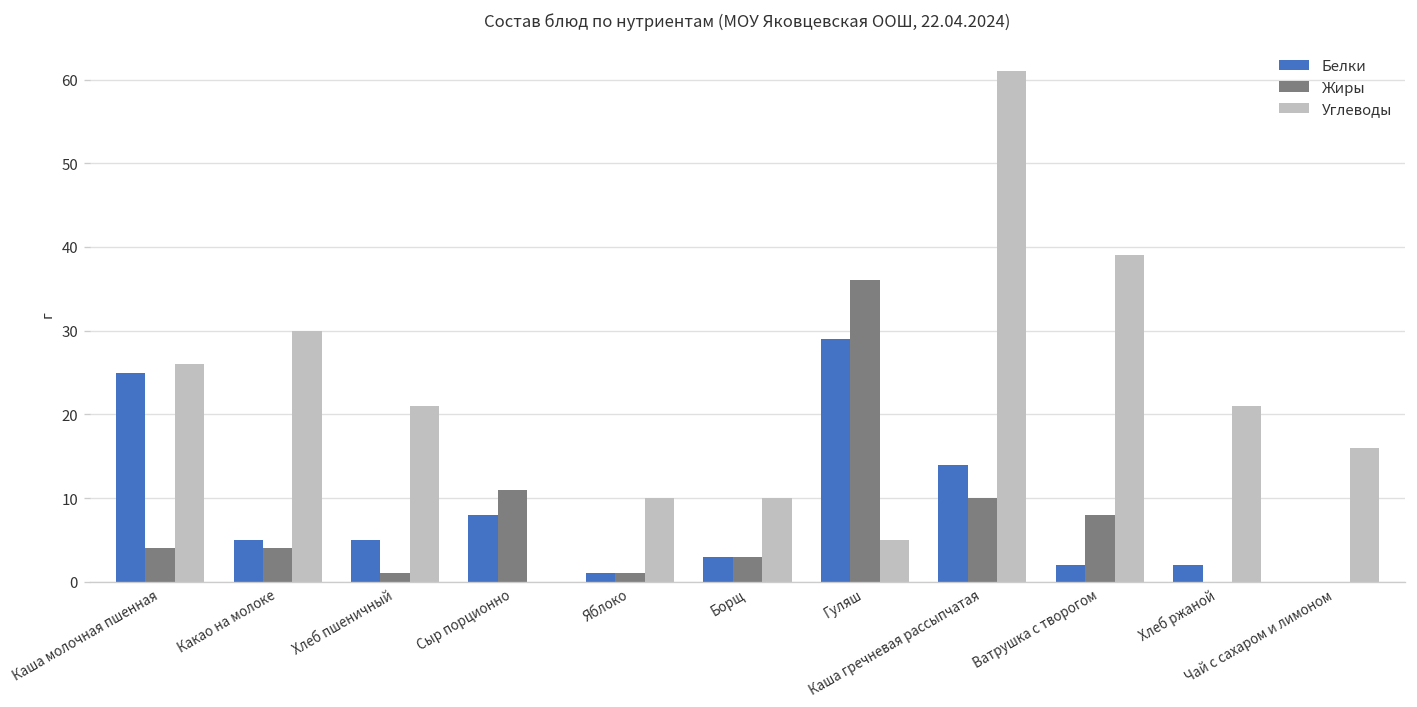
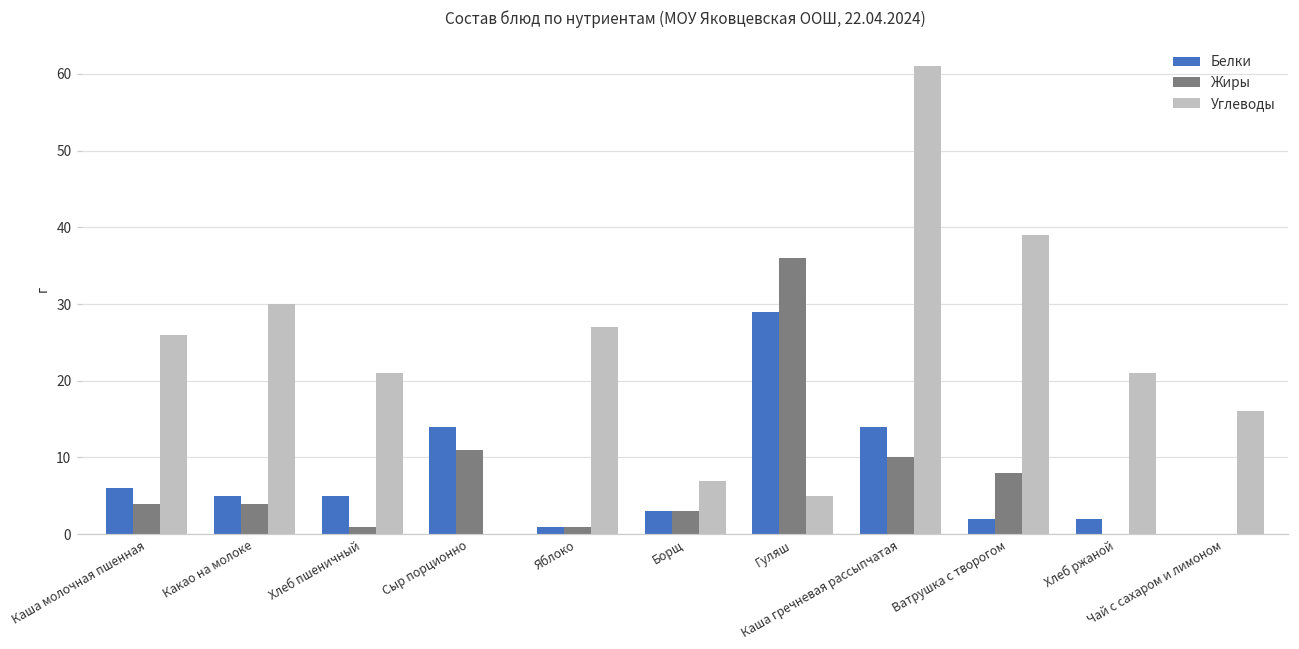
  {
    "Белки": {
-     "Каша молочная пшенная": 25,
+     "Каша молочная пшенная": 6,
      "Какао на молоке": 5,
      "Хлеб пшеничный": 5,
-     "Сыр порционно": 8,
+     "Сыр порционно": 14,
      "Яблоко": 1,
      "Борщ": 3,
      "Гуляш": 29,
      "Каша гречневая рассыпчатая": 14,
      "Ватрушка с творогом": 2,
      "Хлеб ржаной": 2,
      "Чай с сахаром и лимоном": 0
    },
    "Жиры": {
      "Каша молочная пшенная": 4,
      "Какао на молоке": 4,
      "Хлеб пшеничный": 1,
      "Сыр порционно": 11,
      "Яблоко": 1,
      "Борщ": 3,
      "Гуляш": 36,
      "Каша гречневая рассыпчатая": 10,
      "Ватрушка с творогом": 8,
      "Хлеб ржаной": 0,
      "Чай с сахаром и лимоном": 0
    },
    "Углеводы": {
      "Каша молочная пшенная": 26,
      "Какао на молоке": 30,
      "Хлеб пшеничный": 21,
      "Сыр порционно": 0,
-     "Яблоко": 10,
-     "Борщ": 10,
+     "Яблоко": 27,
+     "Борщ": 7,
      "Гуляш": 5,
      "Каша гречневая рассыпчатая": 61,
      "Ватрушка с творогом": 39,
      "Хлеб ржаной": 21,
      "Чай с сахаром и лимоном": 16
    }
  }
